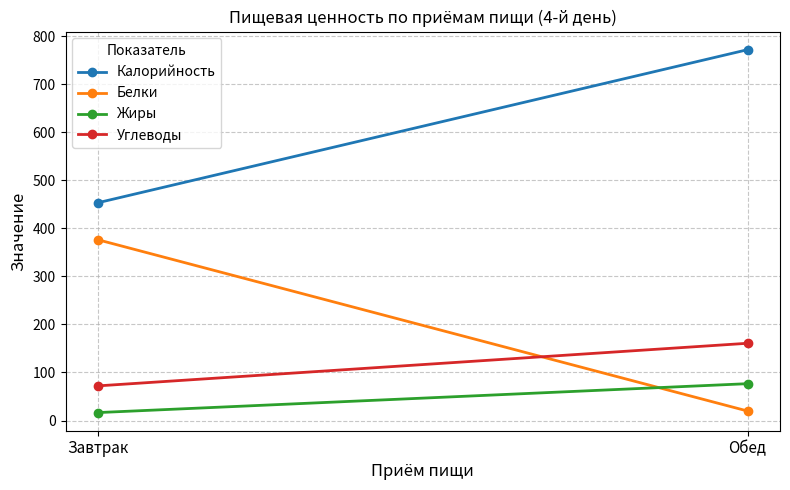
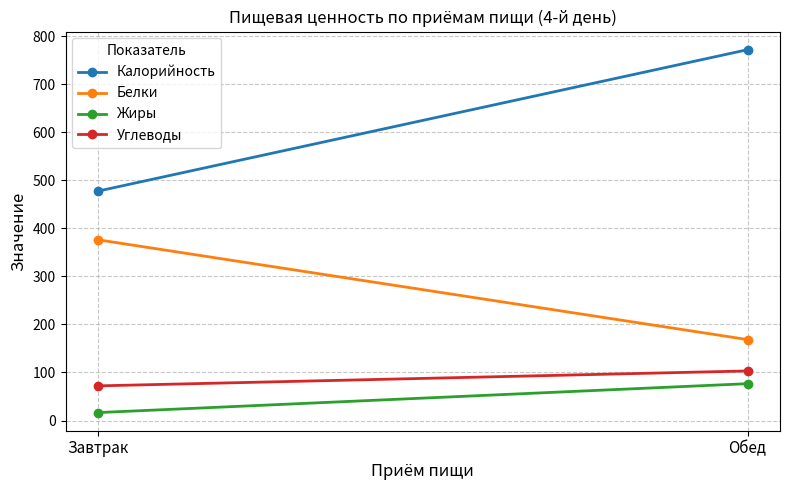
  {
    "Калорийность": {
-     "Завтрак": 450,
+     "Завтрак": 480,
      "Обед": 770
    },
    "Белки": {
      "Завтрак": 380,
-     "Обед": 20
+     "Обед": 170
    },
    "Жиры": {
      "Завтрак": 20,
      "Обед": 80
    },
    "Углеводы": {
      "Завтрак": 70,
-     "Обед": 160
+     "Обед": 100
    }
  }
